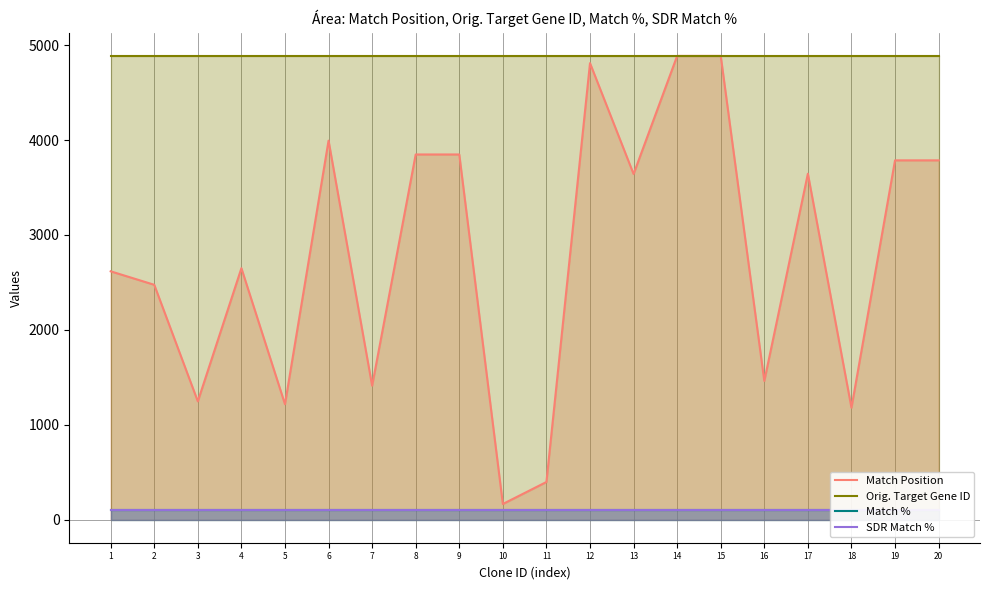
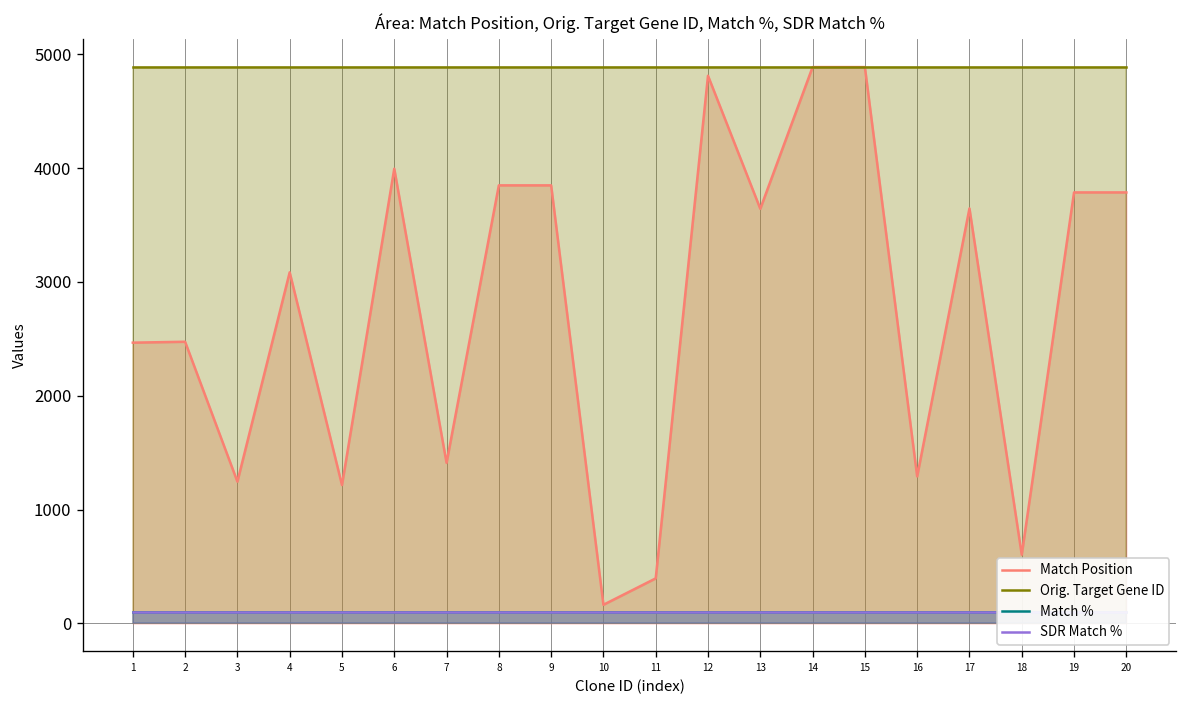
  {
    "Match Position": {
-     "1": 2600,
+     "1": 2500,
      "2": 2500,
      "3": 1200,
-     "4": 2700,
+     "4": 3100,
      "5": 1200,
      "6": 4000,
      "7": 1400,
      "8": 3800,
      "9": 3800,
      "10": 200,
      "11": 400,
      "12": 4800,
      "13": 3600,
-     "16": 1500,
+     "16": 1300,
      "17": 3600,
-     "18": 1200,
+     "18": 600,
      "19": 3800,
      "20": 3800
    },
    "Orig. Target Gene ID": {
      "1": 4900,
      "2": 4900,
      "3": 4900,
      "4": 4900,
      "5": 4900,
      "6": 4900,
      "7": 4900,
      "8": 4900,
      "9": 4900,
      "10": 4900,
      "11": 4900,
      "12": 4900,
      "13": 4900,
      "16": 4900,
      "17": 4900,
      "18": 4900,
      "19": 4900,
      "20": 4900
    },
    "SDR Match %": {
      "1": 100,
      "2": 100,
      "3": 100,
      "4": 100,
      "5": 100,
      "6": 100,
      "7": 100,
      "8": 100,
      "9": 100,
      "10": 100,
      "11": 100,
      "12": 100,
      "13": 100,
      "14": 100,
      "15": 100,
      "16": 100,
      "17": 100
    }
  }
